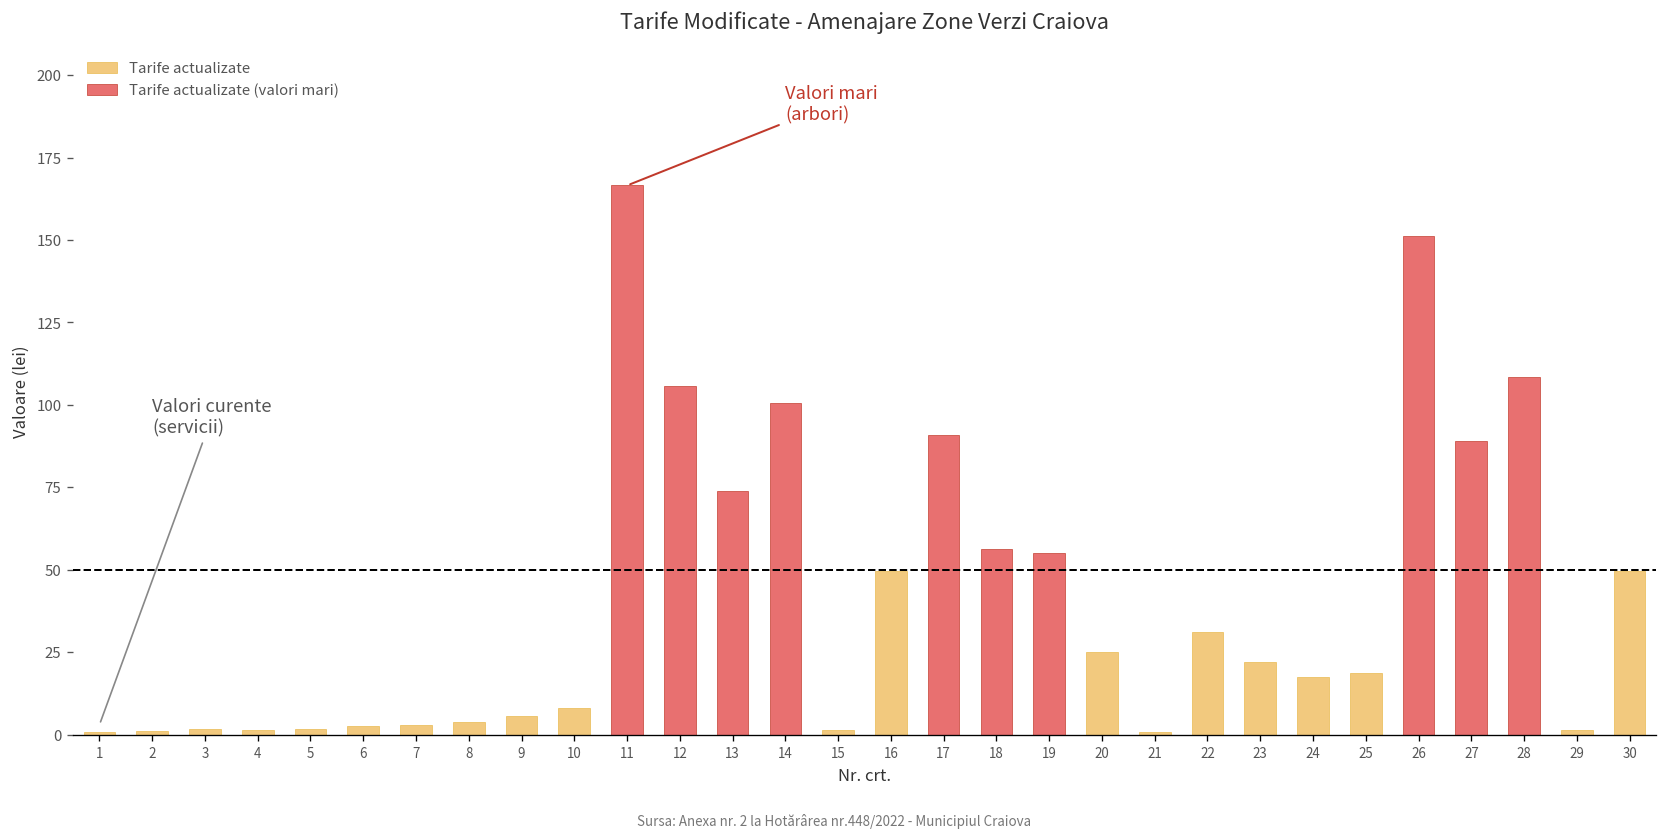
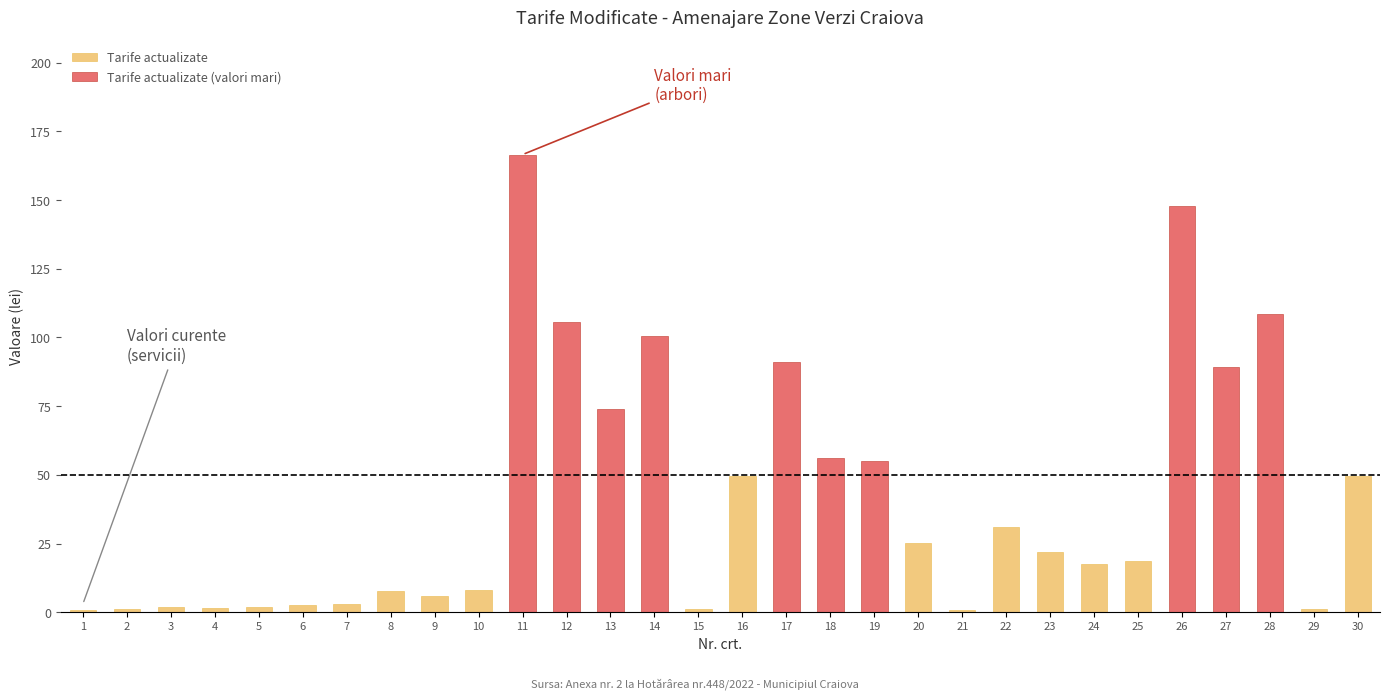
  {
    "Tarife actualizate": {
      "1": 1,
      "2": 1,
      "3": 2,
      "4": 1,
      "5": 2,
      "6": 3,
      "7": 3,
-     "8": 4,
+     "8": 8,
      "9": 6,
      "10": 8,
      "15": 1,
      "16": 50,
      "20": 25,
      "22": 31,
      "23": 22,
      "24": 18,
      "25": 19,
      "29": 1,
      "30": 50
    },
    "Tarife actualizate (valori mari)": {
      "11": 167,
      "12": 106,
      "13": 74,
      "14": 101,
      "17": 91,
      "18": 56,
      "19": 55,
-     "26": 151,
+     "26": 148,
      "27": 89,
      "28": 109
    }
  }
